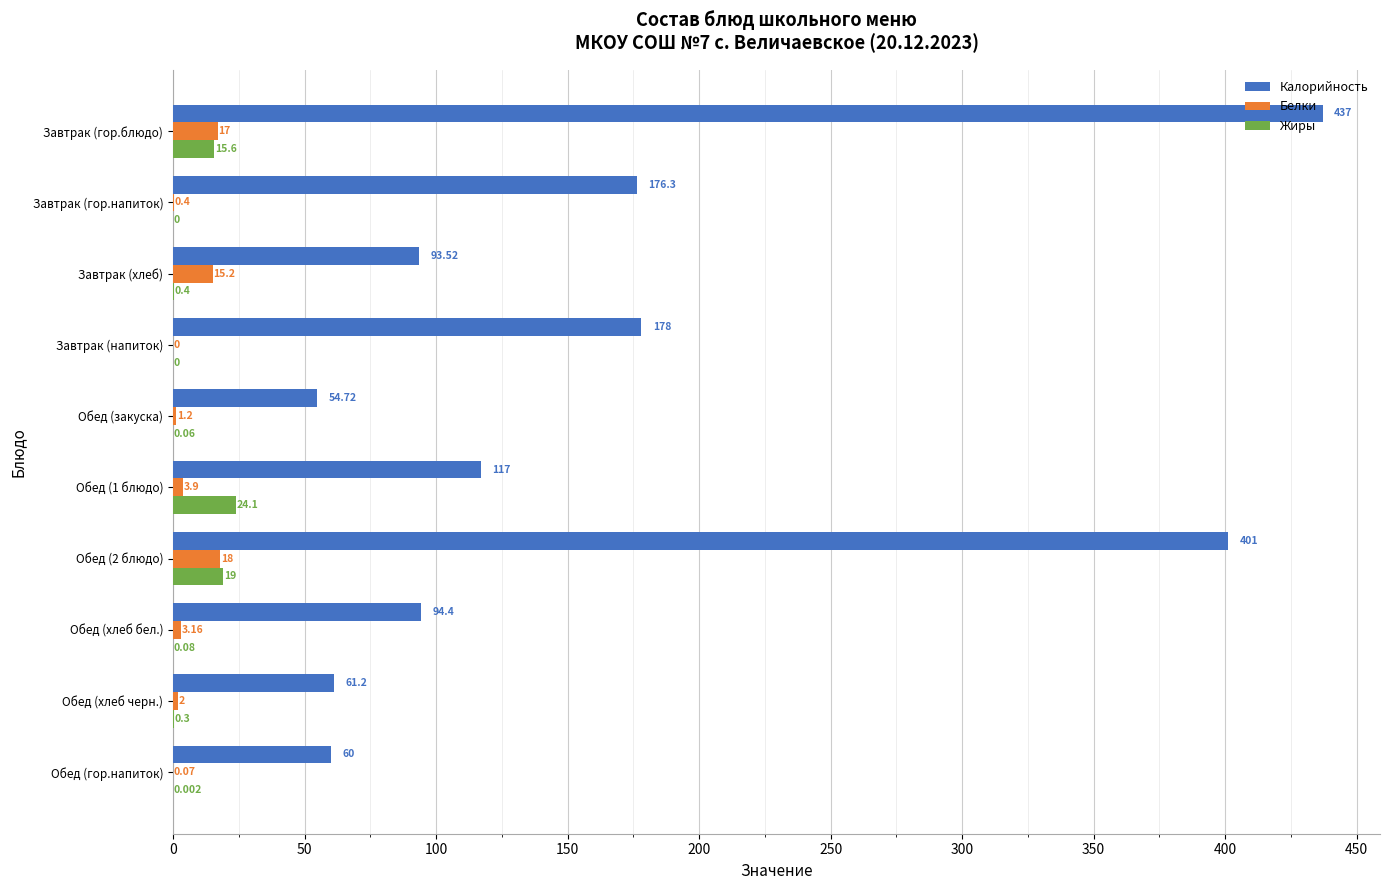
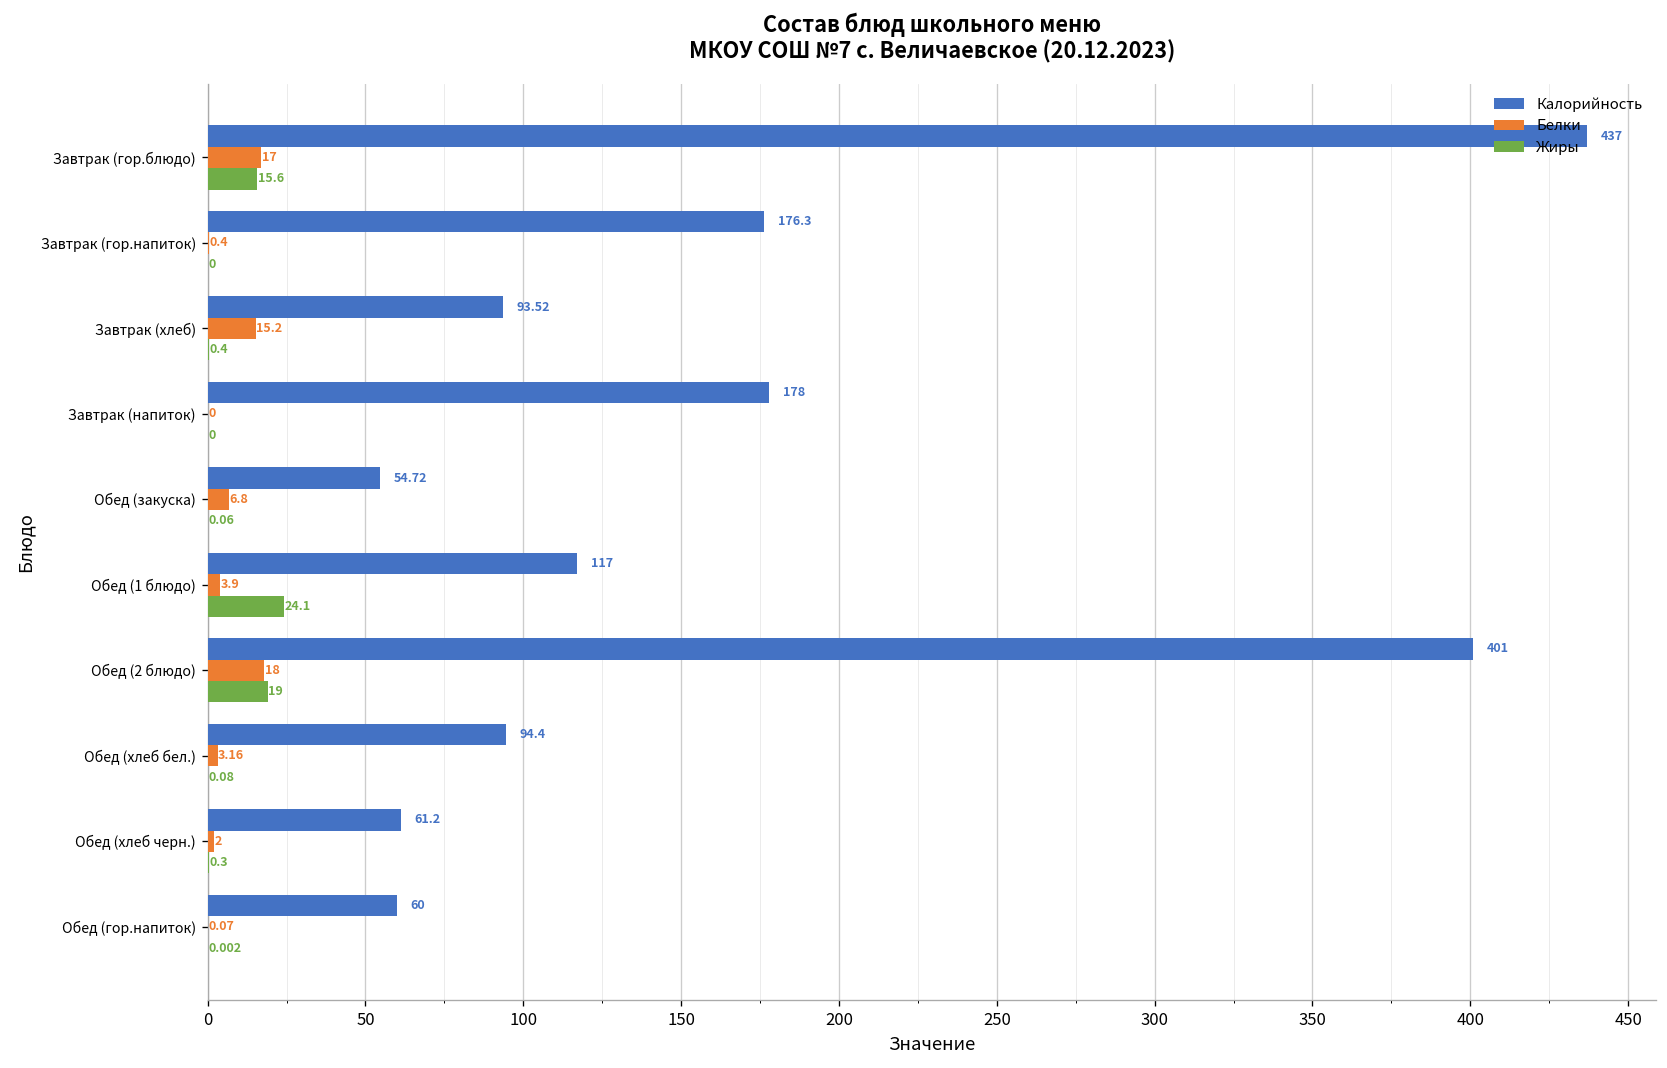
  {
    "Калорийность": {
      "Завтрак (гор.блюдо)": 437,
      "Завтрак (гор.напиток)": 176.3,
      "Завтрак (хлеб)": 93.52,
      "Завтрак (напиток)": 178,
      "Обед (закуска)": 54.72,
      "Обед (1 блюдо)": 117,
      "Обед (2 блюдо)": 401,
      "Обед (хлеб бел.)": 94.4,
      "Обед (хлеб черн.)": 61.2,
      "Обед (гор.напиток)": 60
    },
    "Белки": {
      "Завтрак (гор.блюдо)": 17,
      "Завтрак (гор.напиток)": 0.4,
      "Завтрак (хлеб)": 15.2,
      "Завтрак (напиток)": 0,
-     "Обед (закуска)": 1.2,
+     "Обед (закуска)": 6.8,
      "Обед (1 блюдо)": 3.9,
      "Обед (2 блюдо)": 18,
      "Обед (хлеб бел.)": 3.16,
      "Обед (хлеб черн.)": 2,
      "Обед (гор.напиток)": 0.07
    },
    "Жиры": {
      "Завтрак (гор.блюдо)": 15.6,
      "Завтрак (гор.напиток)": 0,
      "Завтрак (хлеб)": 0.4,
      "Завтрак (напиток)": 0,
      "Обед (закуска)": 0.06,
      "Обед (1 блюдо)": 24.1,
      "Обед (2 блюдо)": 19,
      "Обед (хлеб бел.)": 0.08,
      "Обед (хлеб черн.)": 0.3,
      "Обед (гор.напиток)": 0.002
    }
  }
